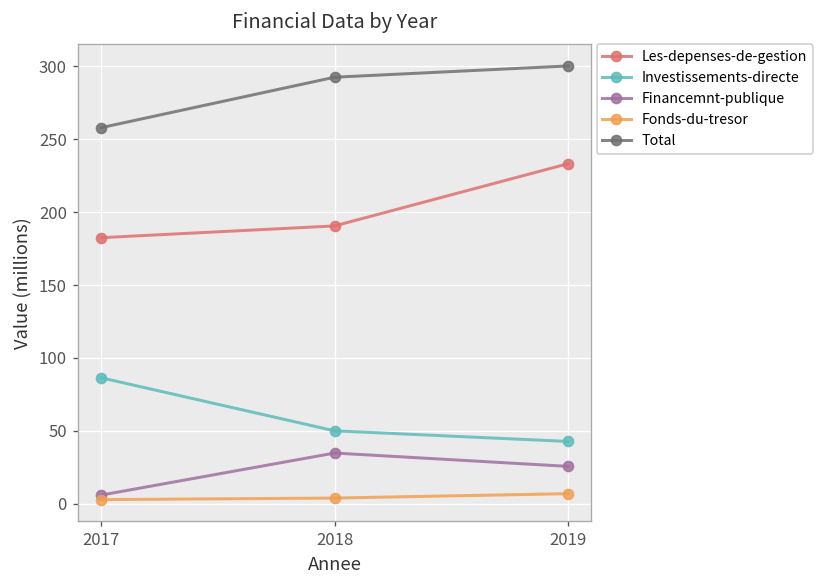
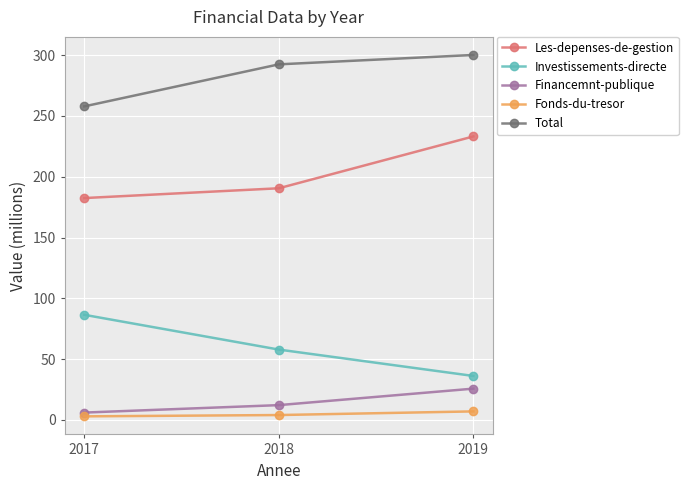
  {
    "Investissements-directe": {
      "2017": 86,
-     "2018": 50,
-     "2019": 43
+     "2018": 58,
+     "2019": 36
    },
    "Financemnt-publique": {
      "2017": 6,
-     "2018": 35,
+     "2018": 12,
      "2019": 26
    },
    "Total": {
      "2017": 258,
      "2018": 292,
      "2019": 300
    }
  }
